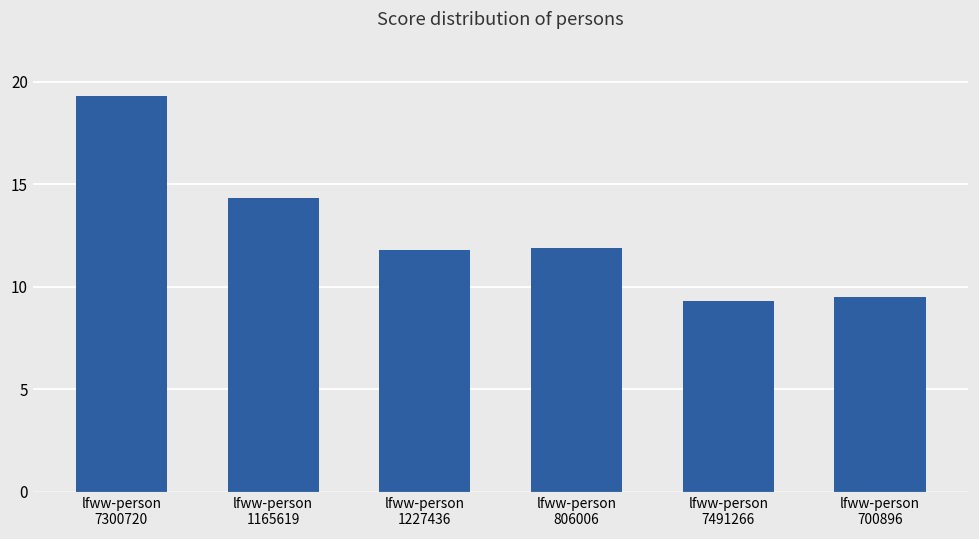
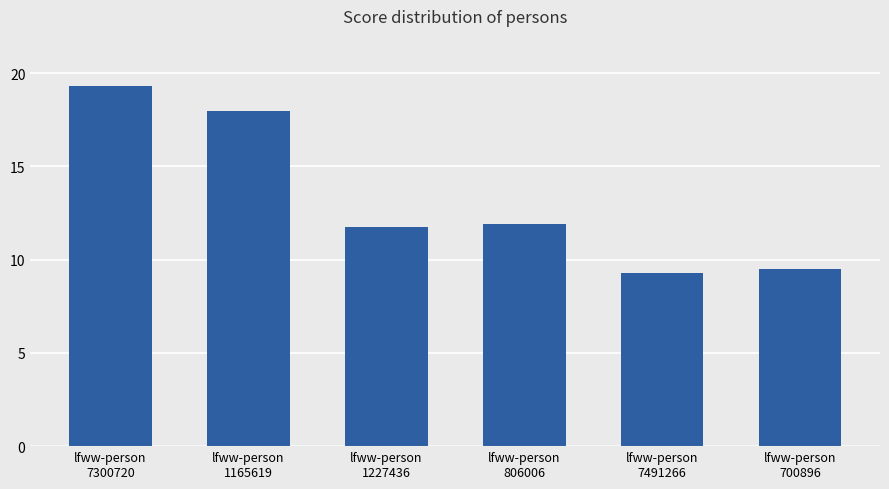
  {
    "lfww-person 7300720": 19.3,
-   "lfww-person 1165619": 14.3,
+   "lfww-person 1165619": 18.0,
    "lfww-person 1227436": 11.8,
    "lfww-person 806006": 11.9,
    "lfww-person 7491266": 9.3,
    "lfww-person 700896": 9.5
  }
